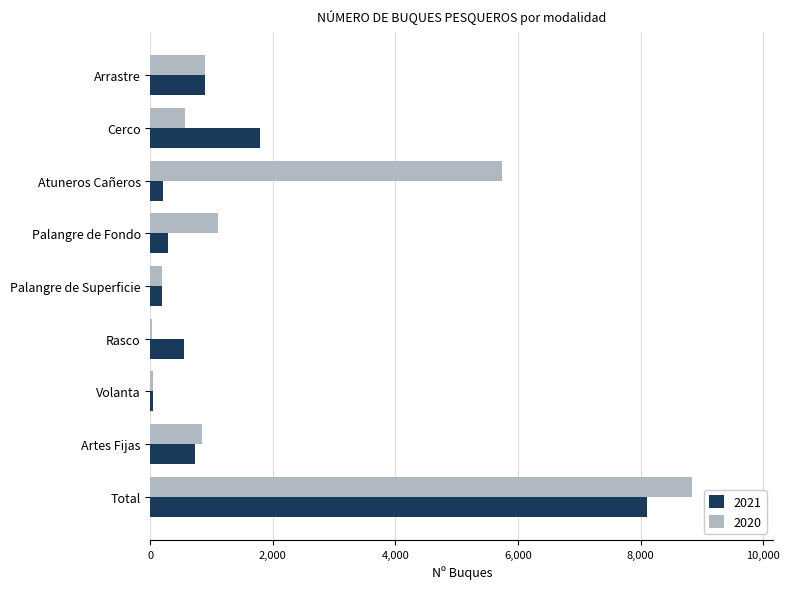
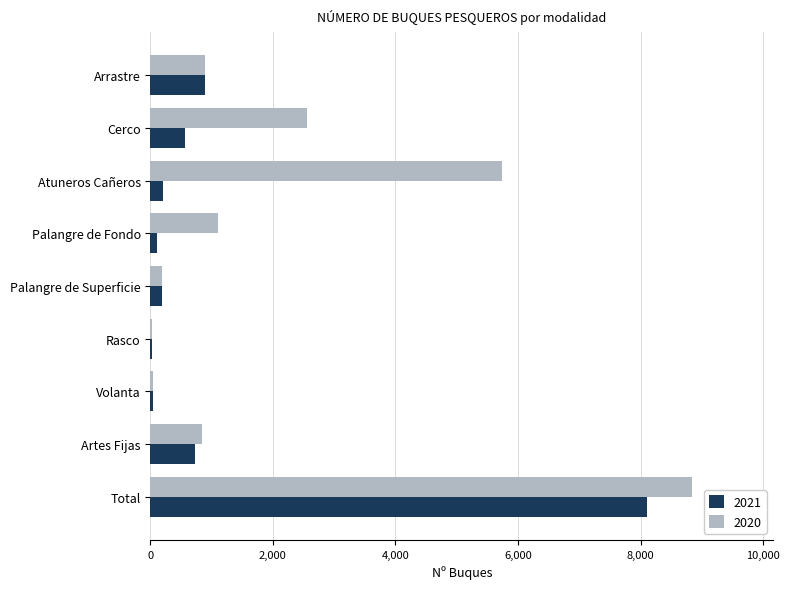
  {
    "2021": {
      "Arrastre": "900",
-     "Cerco": "1,800",
+     "Cerco": "600",
      "Atuneros Cañeros": "200",
-     "Palangre de Fondo": "300",
+     "Palangre de Fondo": "100",
      "Palangre de Superficie": "200",
-     "Rasco": "500",
+     "Rasco": "0",
      "Volanta": "0",
      "Artes Fijas": "700",
      "Total": "8,100"
    },
    "2020": {
      "Arrastre": "900",
-     "Cerco": "600",
+     "Cerco": "2,600",
      "Atuneros Cañeros": "5,700",
      "Palangre de Fondo": "1,100",
      "Palangre de Superficie": "200",
      "Artes Fijas": "800",
      "Total": "8,800"
    }
  }
